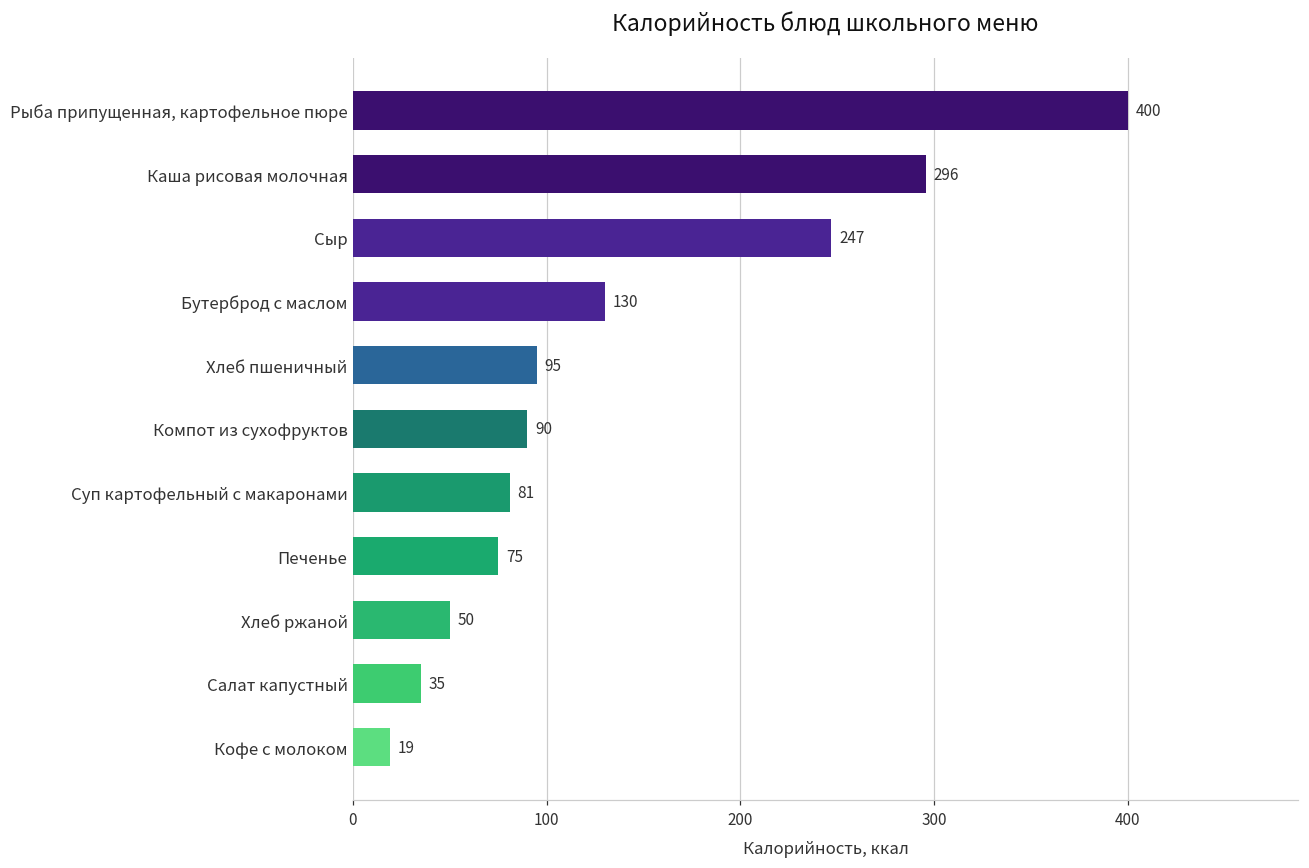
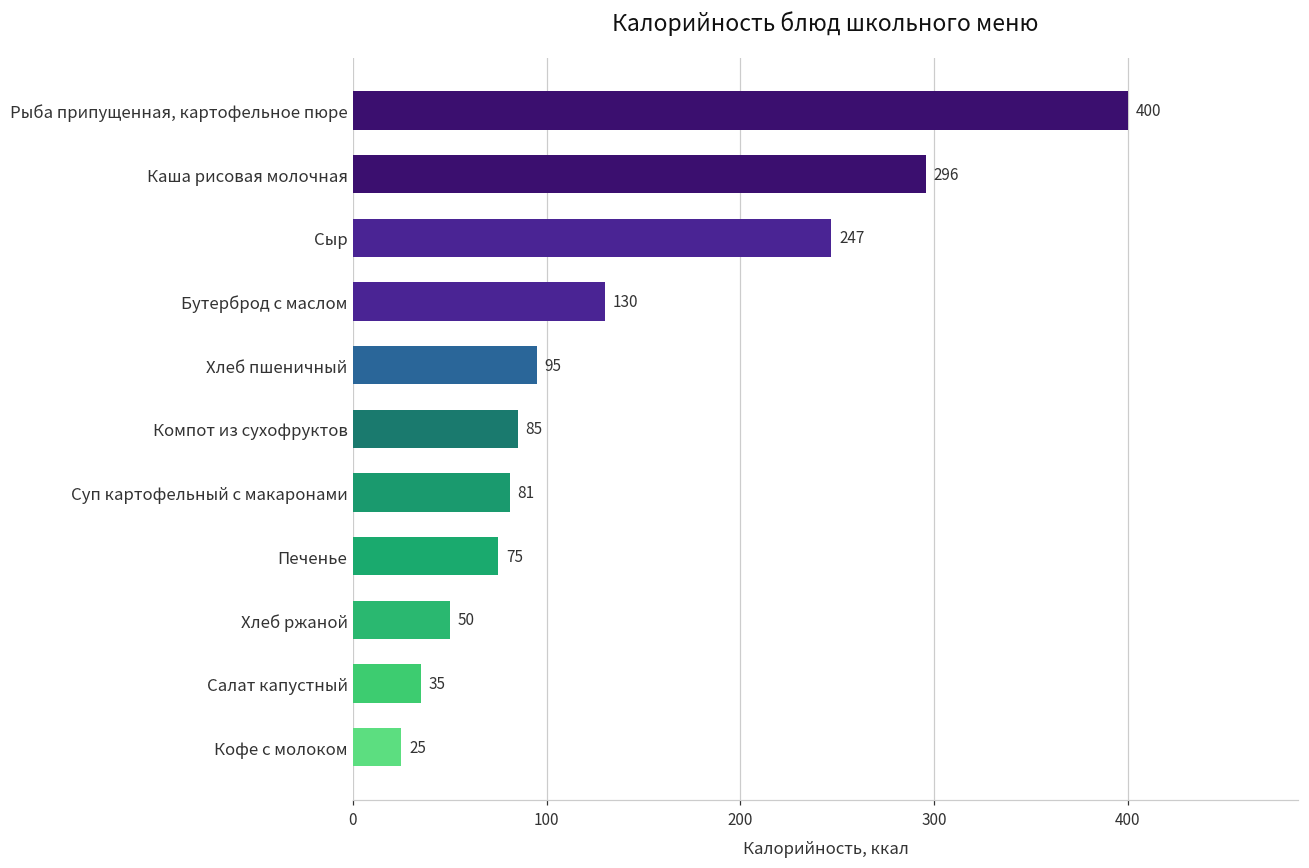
  {
    "Рыба припущенная, картофельное пюре": 400,
    "Каша рисовая молочная": 296,
    "Сыр": 247,
    "Бутерброд с маслом": 130,
    "Хлеб пшеничный": 95,
-   "Компот из сухофруктов": 90,
+   "Компот из сухофруктов": 85,
    "Суп картофельный с макаронами": 81,
    "Печенье": 75,
    "Хлеб ржаной": 50,
    "Салат капустный": 35,
-   "Кофе с молоком": 19
+   "Кофе с молоком": 25
  }
